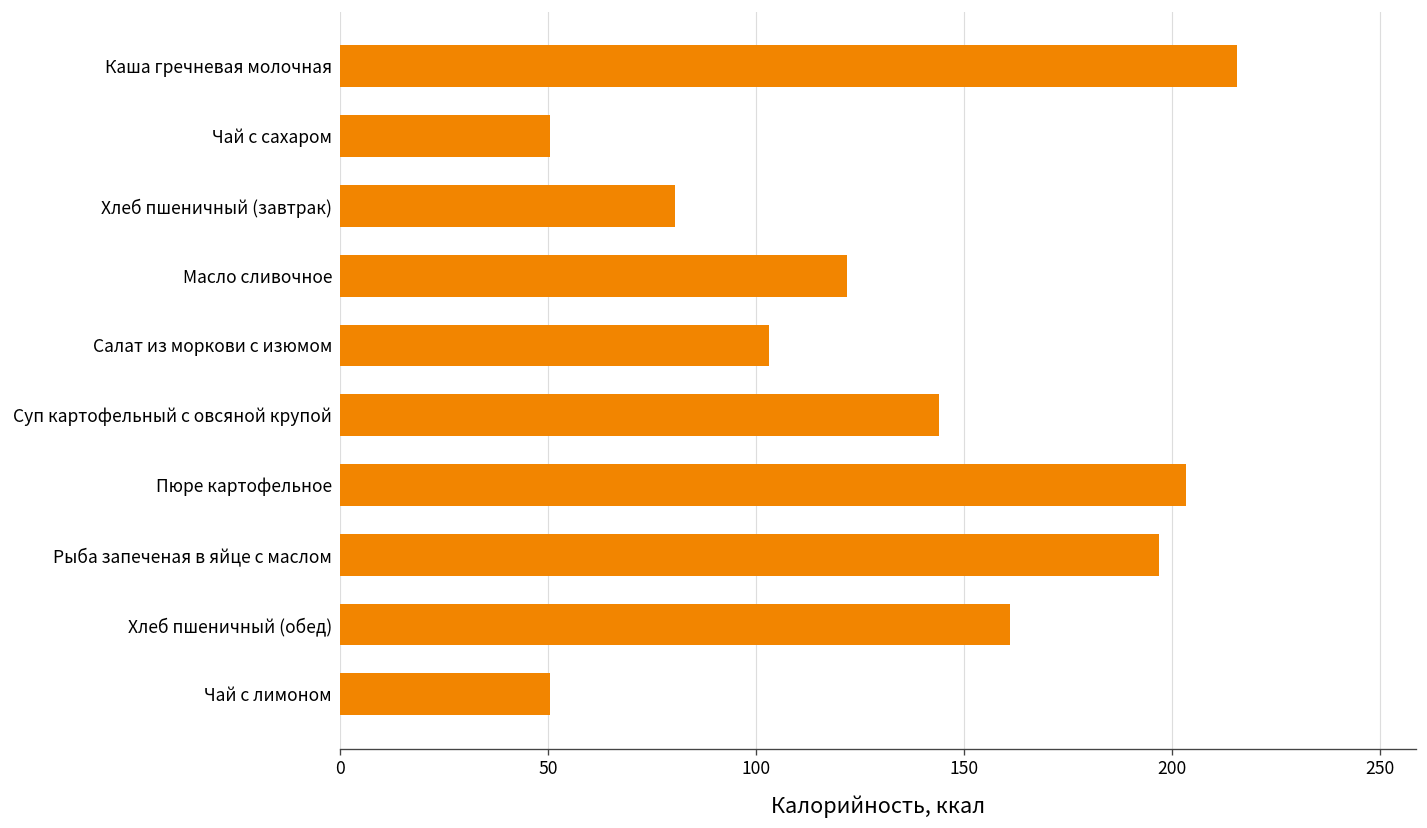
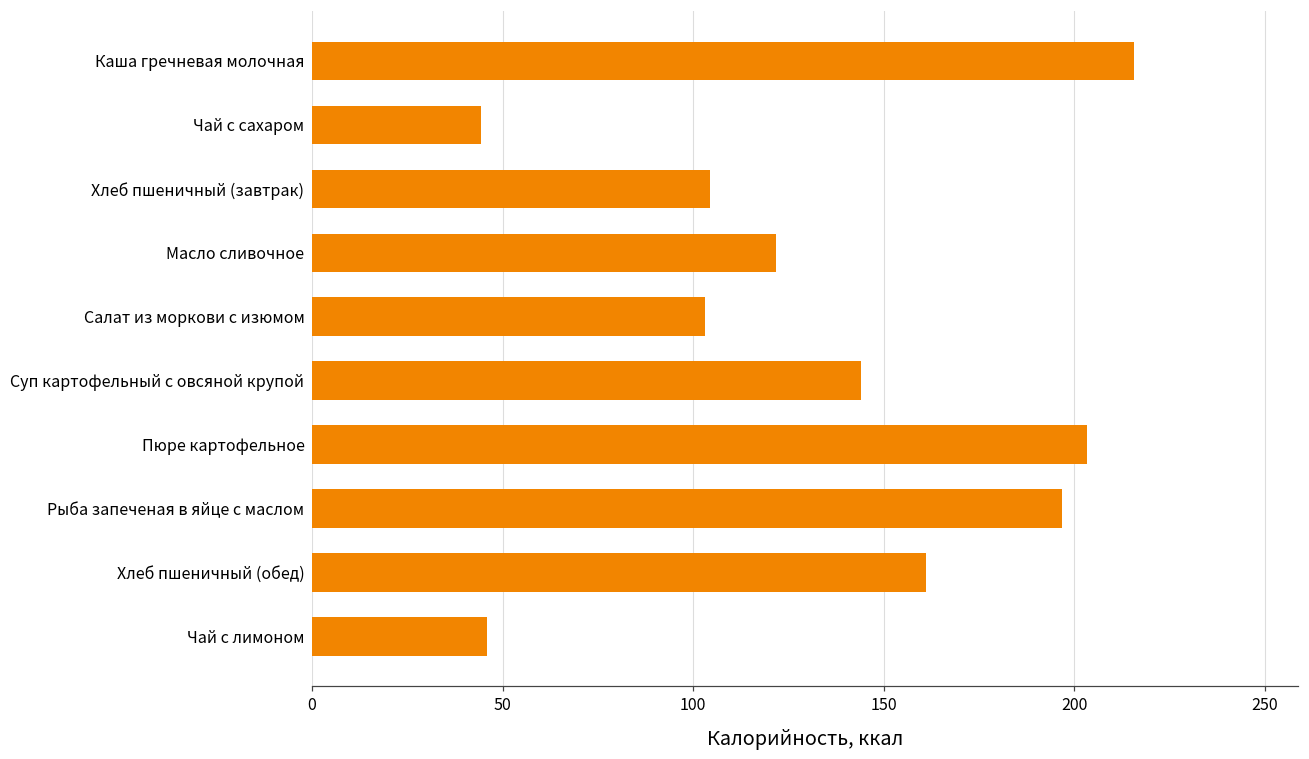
  {
    "Каша гречневая молочная": 216,
-   "Чай с сахаром": 51,
-   "Хлеб пшеничный (завтрак)": 80,
+   "Чай с сахаром": 44,
+   "Хлеб пшеничный (завтрак)": 104,
    "Масло сливочное": 122,
    "Салат из моркови с изюмом": 103,
    "Суп картофельный с овсяной крупой": 144,
    "Пюре картофельное": 203,
    "Рыба запеченая в яйце с маслом": 197,
    "Хлеб пшеничный (обед)": 161,
-   "Чай с лимоном": 50
+   "Чай с лимоном": 46
  }
